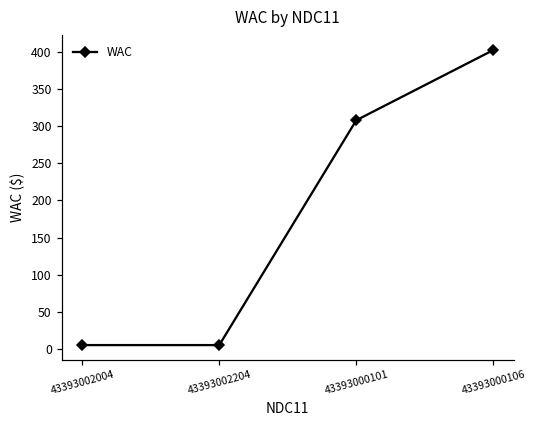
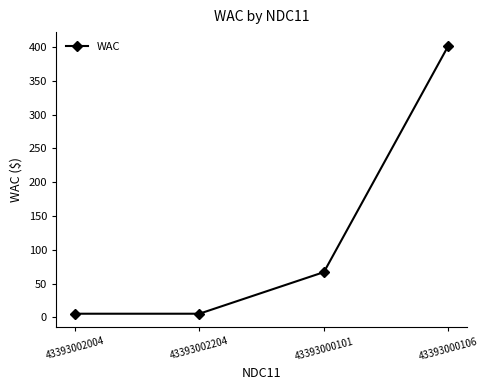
  {
    "43393002004": 10,
    "43393002204": 10,
-   "43393000101": 310,
+   "43393000101": 70,
    "43393000106": 400
  }
